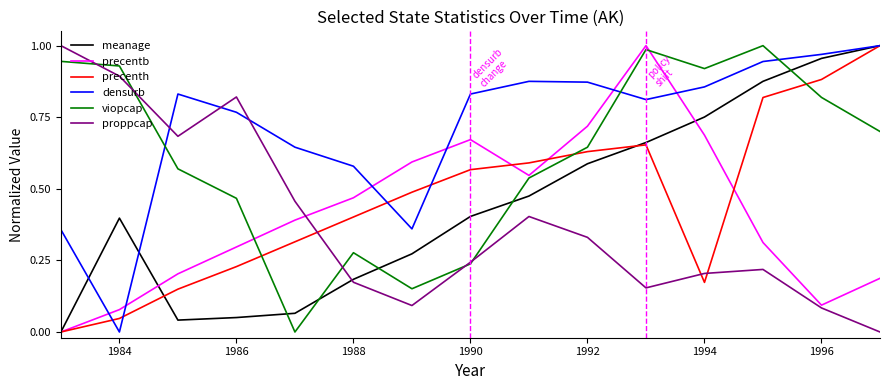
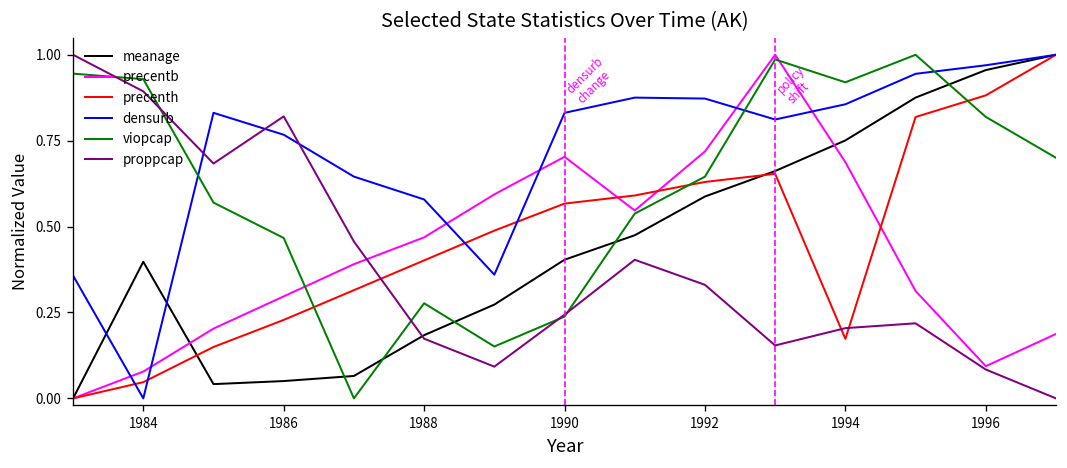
  {
    "meanage": {
      "1984": 0.40,
      "1986": 0.05,
      "1988": 0.18,
      "1990": 0.40,
      "1992": 0.59,
      "1994": 0.75,
      "1996": 0.96
    },
    "precentb": {
      "1984": 0.08,
      "1986": 0.30,
      "1988": 0.47,
-     "1990": 0.67,
+     "1990": 0.70,
      "1992": 0.72,
      "1994": 0.69,
      "1996": 0.09
    },
    "precenth": {
      "1984": 0.05,
      "1986": 0.23,
      "1988": 0.40,
      "1990": 0.57,
      "1992": 0.63,
      "1994": 0.17,
      "1996": 0.88
    },
    "densurb": {
      "1984": 0.00,
      "1986": 0.77,
      "1988": 0.58,
      "1990": 0.83,
      "1992": 0.87,
      "1994": 0.86,
      "1996": 0.97
    },
    "viopcap": {
      "1984": 0.93,
      "1986": 0.47,
      "1988": 0.28,
      "1992": 0.65,
      "1994": 0.92,
      "1996": 0.82
    },
    "proppcap": {
      "1984": 0.89,
      "1986": 0.82,
      "1988": 0.17,
      "1992": 0.33,
      "1994": 0.20,
      "1996": 0.08
    }
  }
